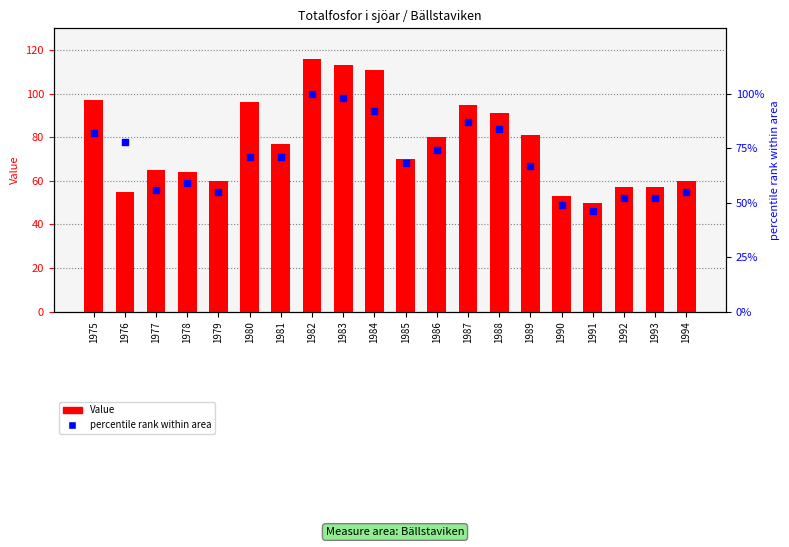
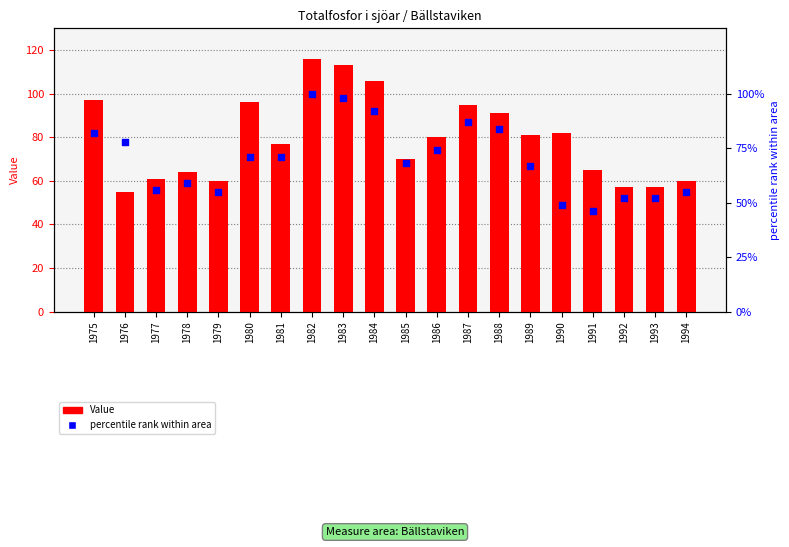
  {
    "Value": {
      "1975": 97,
      "1976": 55,
-     "1977": 65,
+     "1977": 61,
      "1978": 64,
      "1979": 60,
      "1980": 96,
      "1981": 77,
      "1982": 116,
      "1983": 113,
-     "1984": 111,
+     "1984": 106,
      "1985": 70,
      "1986": 80,
      "1987": 95,
      "1988": 91,
      "1989": 81,
-     "1990": 53,
-     "1991": 50,
+     "1990": 82,
+     "1991": 65,
      "1992": 57,
      "1993": 57,
      "1994": 60
    }
  }
